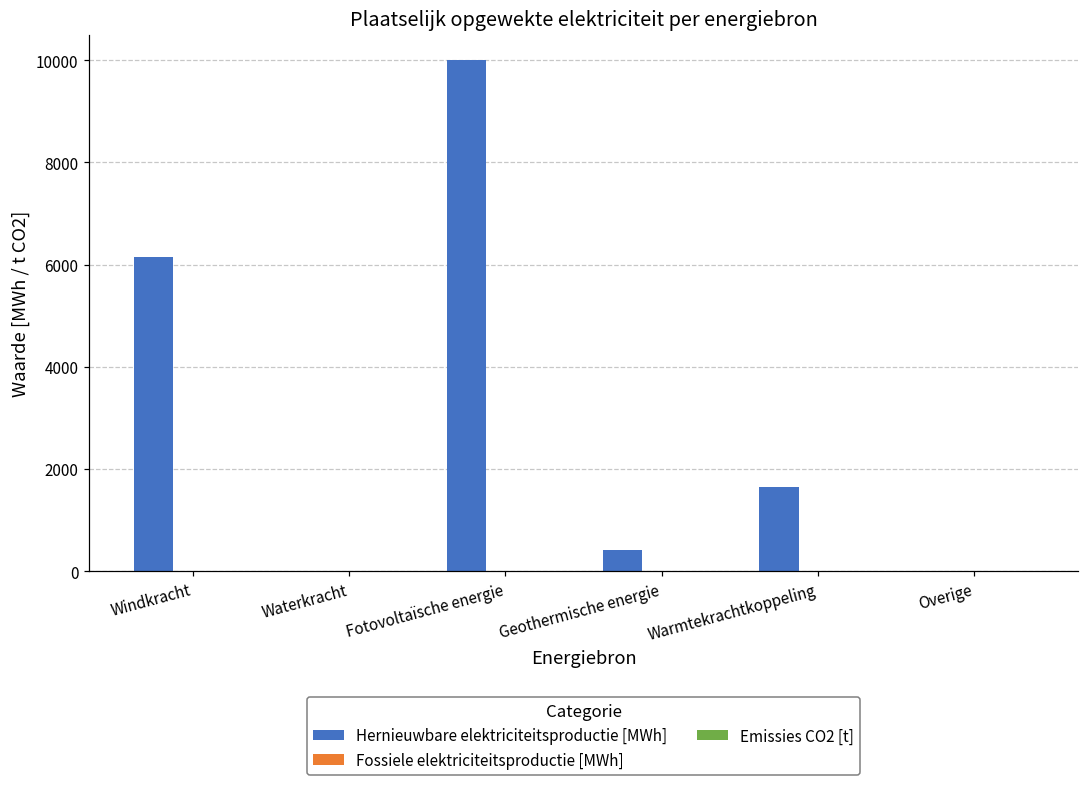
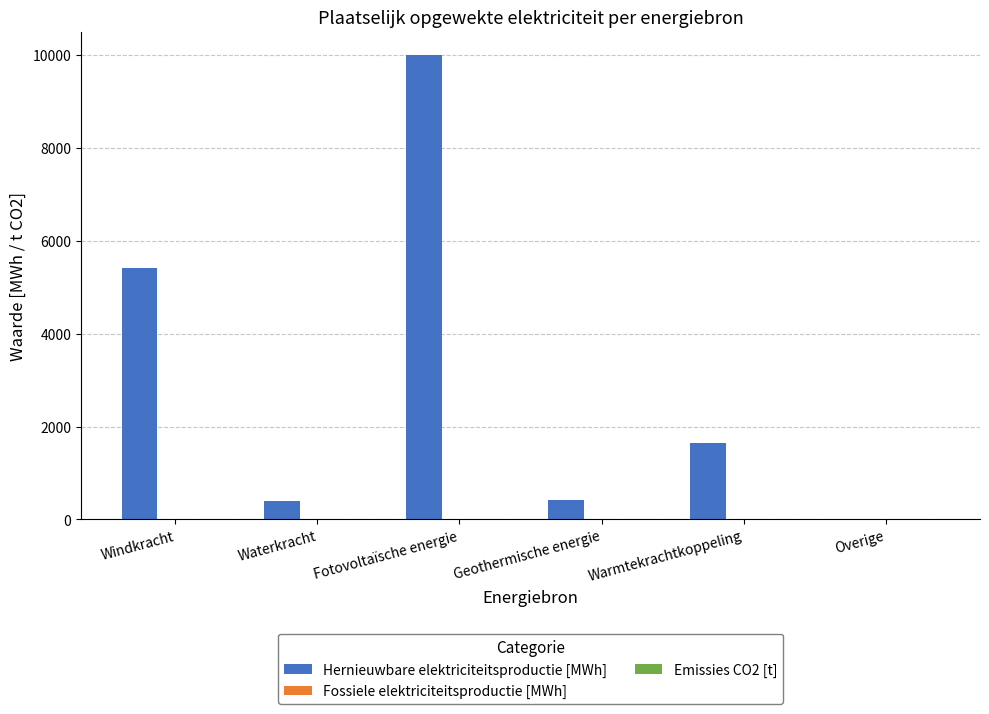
  {
    "Hernieuwbare elektriciteitsproductie [MWh]": {
-     "Windkracht": 6100,
-     "Waterkracht": 0,
+     "Windkracht": 5400,
+     "Waterkracht": 400,
      "Fotovoltaïsche energie": 10000,
      "Geothermische energie": 400,
      "Warmtekrachtkoppeling": 1700,
      "Overige": 0
    },
    "Fossiele elektriciteitsproductie [MWh]": {
      "Windkracht": 0,
      "Waterkracht": 0,
      "Fotovoltaïsche energie": 0,
      "Geothermische energie": 0,
      "Warmtekrachtkoppeling": 0,
      "Overige": 0
    },
    "Emissies CO2 [t]": {
      "Windkracht": 0,
      "Waterkracht": 0,
      "Fotovoltaïsche energie": 0,
      "Geothermische energie": 0,
      "Warmtekrachtkoppeling": 0,
      "Overige": 0
    }
  }
